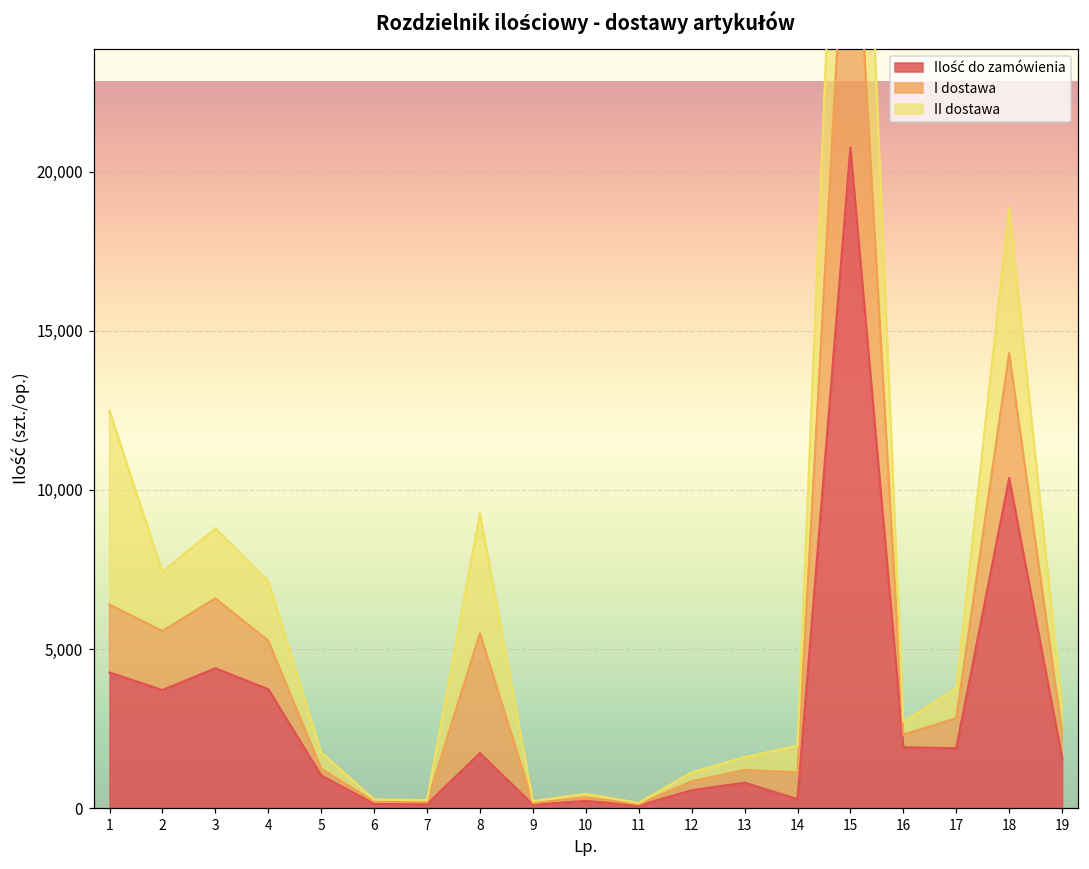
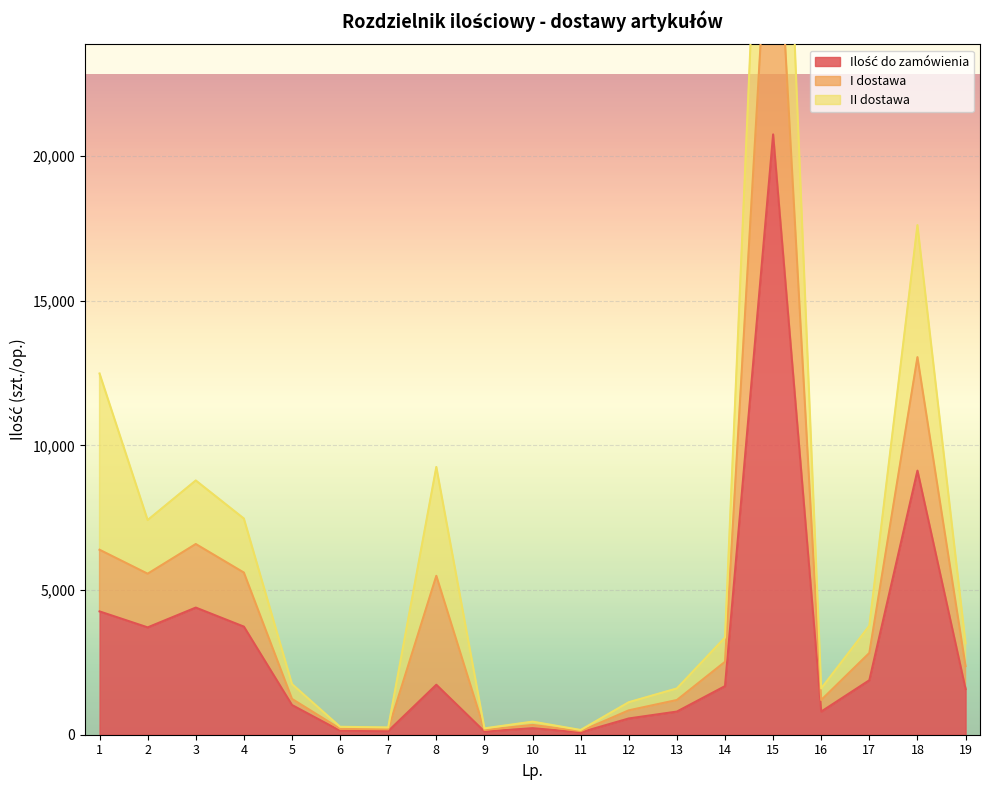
  {
    "Ilość do zamówienia": {
      "1": "4,300",
      "2": "3,700",
      "3": "4,400",
      "4": "3,700",
      "5": "1,000",
      "8": "1,700",
      "10": "200",
      "12": "600",
      "13": "800",
-     "14": "300",
+     "14": "1,700",
      "15": "20,800",
-     "16": "1,900",
+     "16": "800",
      "17": "1,900",
-     "18": "10,400",
+     "18": "9,100",
      "19": "1,600"
    },
    "I dostawa": {
      "1": "2,100",
      "2": "1,900",
      "3": "2,200",
-     "4": "1,500",
+     "4": "1,900",
      "5": "200",
      "8": "3,800",
      "10": "100",
      "12": "300",
      "13": "400",
      "14": "800",
      "16": "400",
      "17": "900",
      "18": "3,900",
      "19": "800"
    },
    "II dostawa": {
      "1": "6,100",
      "2": "1,900",
      "3": "2,200",
      "4": "1,900",
      "5": "500",
      "8": "3,800",
      "10": "100",
      "12": "300",
      "13": "400",
      "14": "800",
      "16": "400",
      "17": "900",
      "18": "4,600",
      "19": "800"
    }
  }
